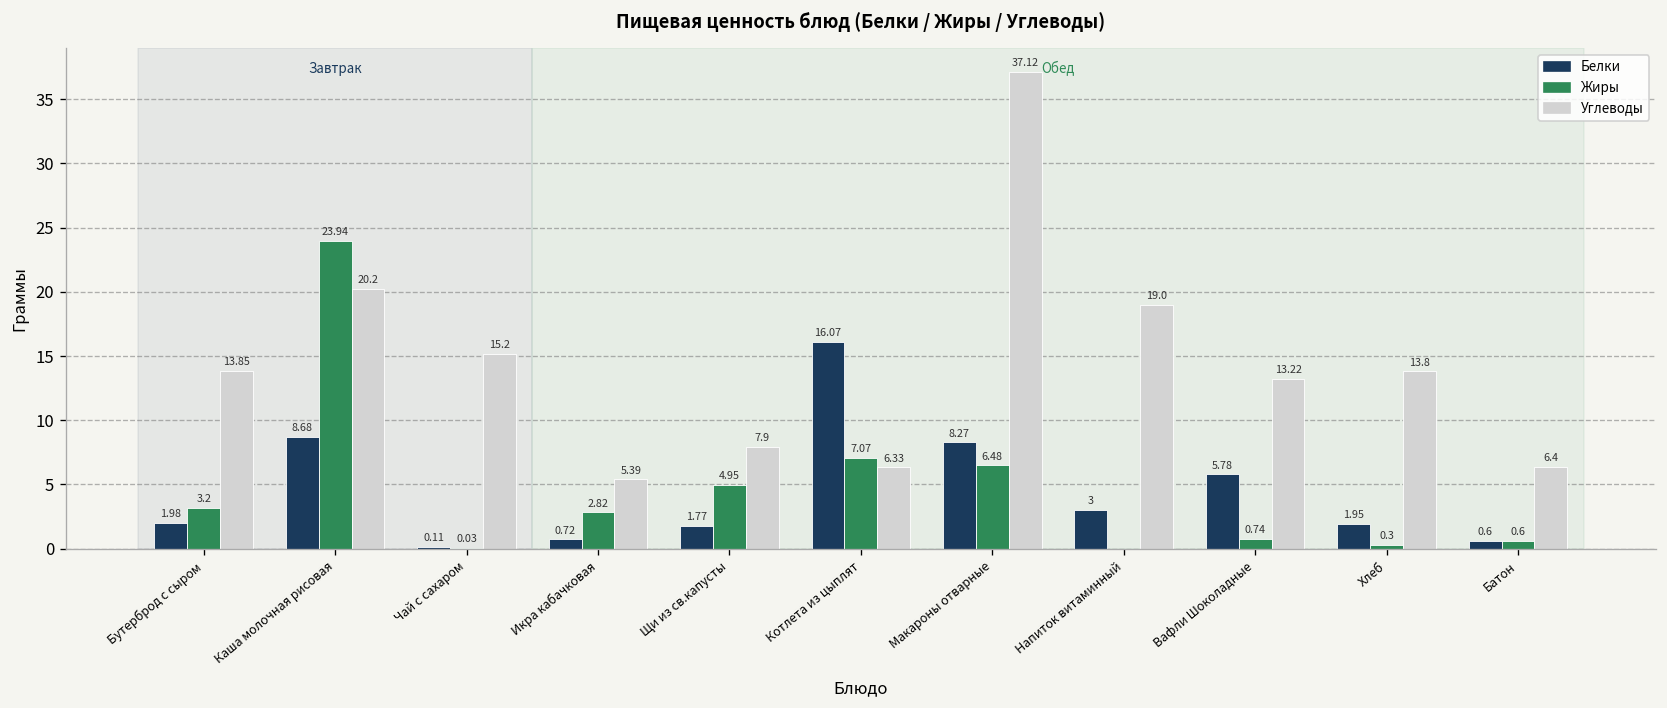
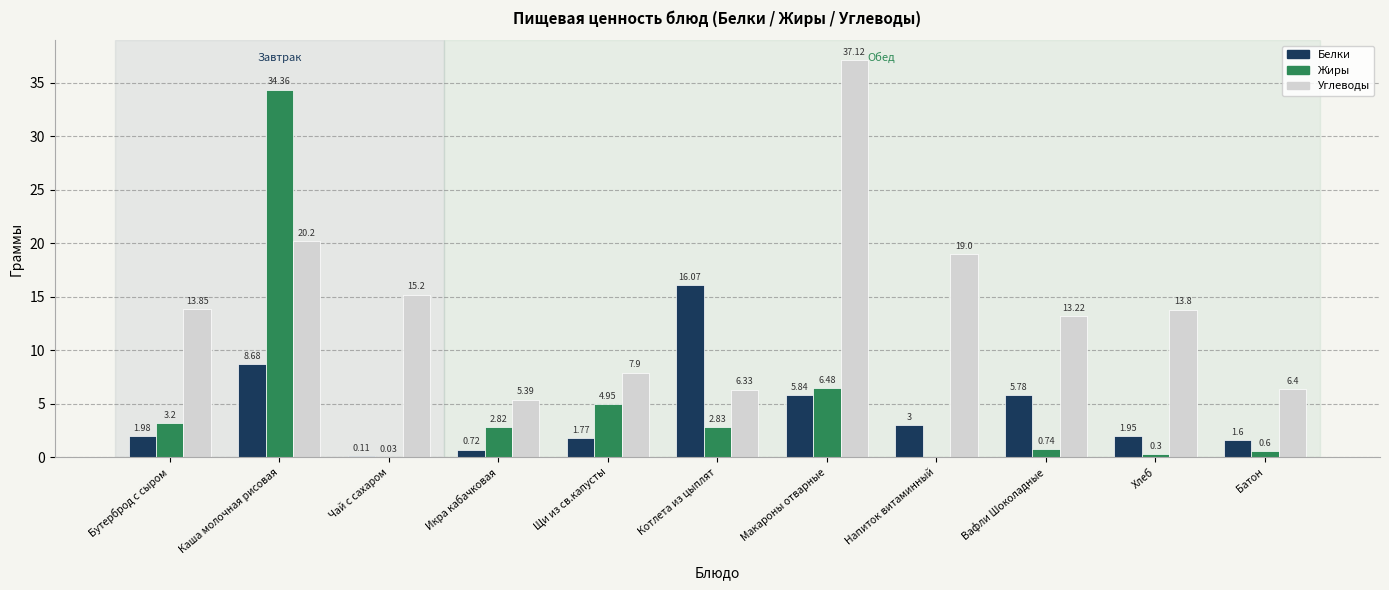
  {
    "Белки": {
      "Бутерброд с сыром": 1.98,
      "Каша молочная рисовая": 8.68,
      "Чай с сахаром": 0.11,
      "Икра кабачковая": 0.72,
      "Щи из св.капусты": 1.77,
      "Котлета из цыплят": 16.07,
-     "Макароны отварные": 8.27,
+     "Макароны отварные": 5.84,
      "Напиток витаминный": 3,
      "Вафли Шоколадные": 5.78,
      "Хлеб": 1.95,
-     "Батон": 0.6
+     "Батон": 1.6
    },
    "Жиры": {
      "Бутерброд с сыром": 3.2,
-     "Каша молочная рисовая": 23.94,
+     "Каша молочная рисовая": 34.36,
      "Чай с сахаром": 0.03,
      "Икра кабачковая": 2.82,
      "Щи из св.капусты": 4.95,
-     "Котлета из цыплят": 7.07,
+     "Котлета из цыплят": 2.83,
      "Макароны отварные": 6.48,
      "Вафли Шоколадные": 0.74,
      "Хлеб": 0.3,
      "Батон": 0.6
    },
    "Углеводы": {
      "Бутерброд с сыром": 13.85,
      "Каша молочная рисовая": 20.2,
      "Чай с сахаром": 15.2,
      "Икра кабачковая": 5.39,
      "Щи из св.капусты": 7.9,
      "Котлета из цыплят": 6.33,
      "Макароны отварные": 37.12,
      "Напиток витаминный": 19.0,
      "Вафли Шоколадные": 13.22,
      "Хлеб": 13.8,
      "Батон": 6.4
    }
  }
